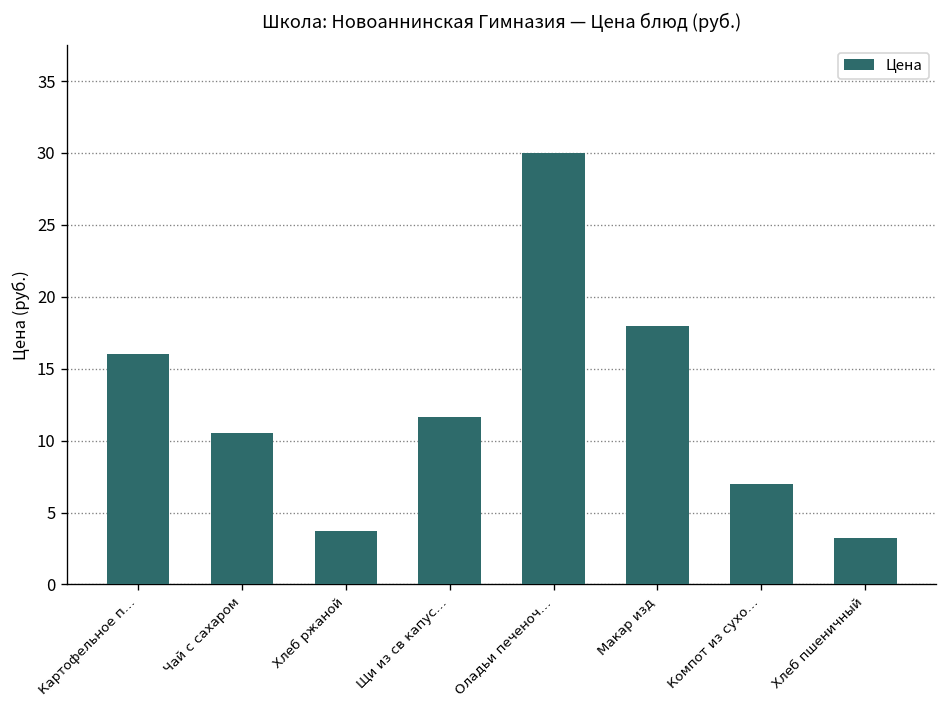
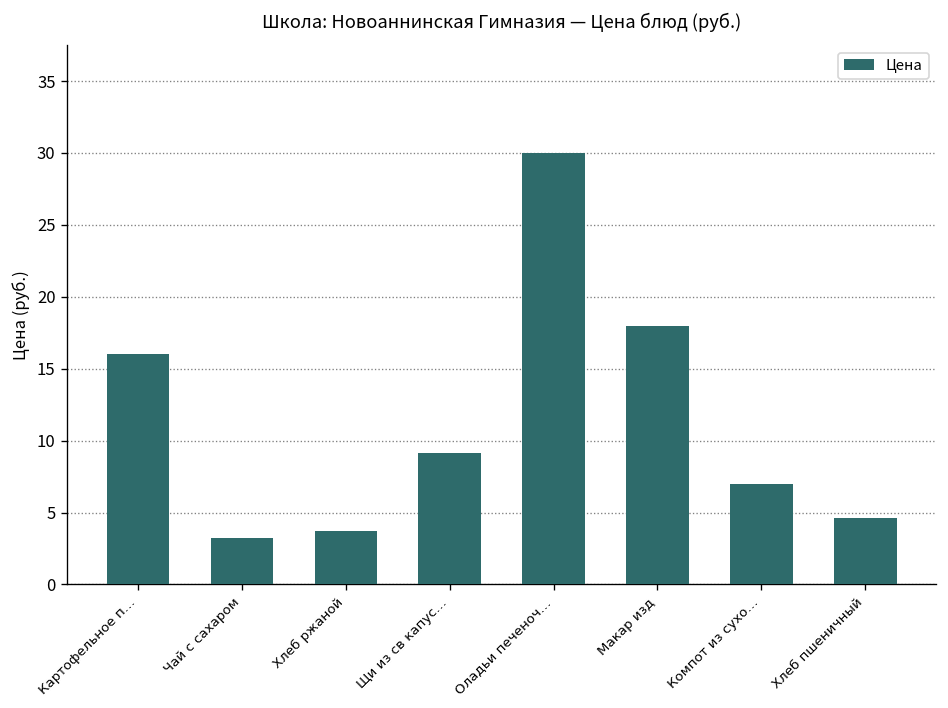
  {
    "Картофельное п…": 16.0,
-   "Чай с сахаром": 10.5,
+   "Чай с сахаром": 3.2,
    "Хлеб ржаной": 3.7,
-   "Щи из св капус…": 11.6,
+   "Щи из св капус…": 9.1,
    "Оладьи печеноч…": 30.0,
    "Макар изд": 18.0,
    "Компот из сухо…": 7.0,
-   "Хлеб пшеничный": 3.2
+   "Хлеб пшеничный": 4.6
  }
